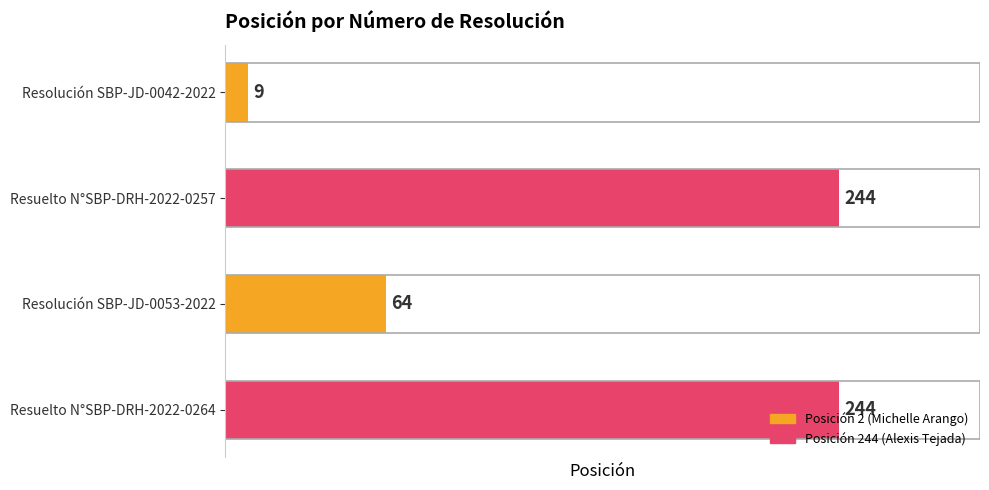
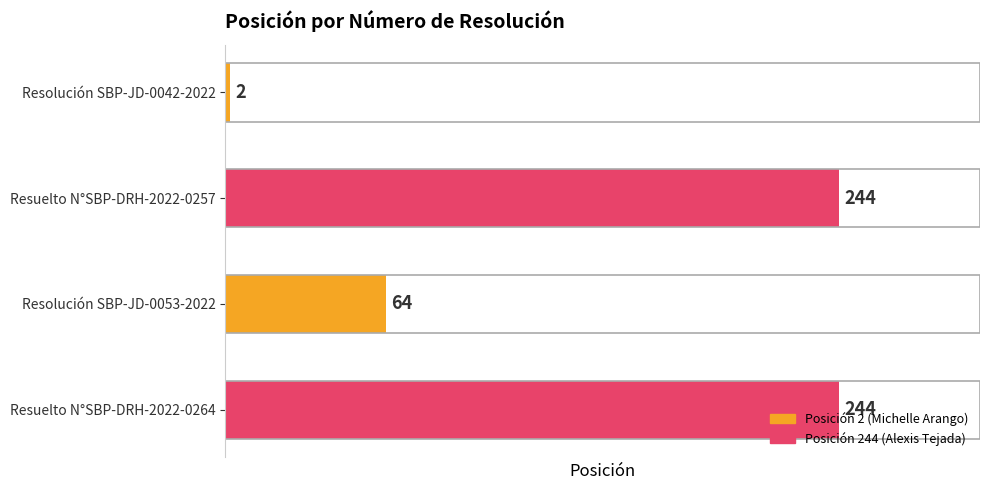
  {
-   "Resolución SBP-JD-0042-2022": 9,
+   "Resolución SBP-JD-0042-2022": 2,
    "Resuelto N°SBP-DRH-2022-0257": 244,
    "Resolución SBP-JD-0053-2022": 64,
    "Resuelto N°SBP-DRH-2022-0264": 244
  }
